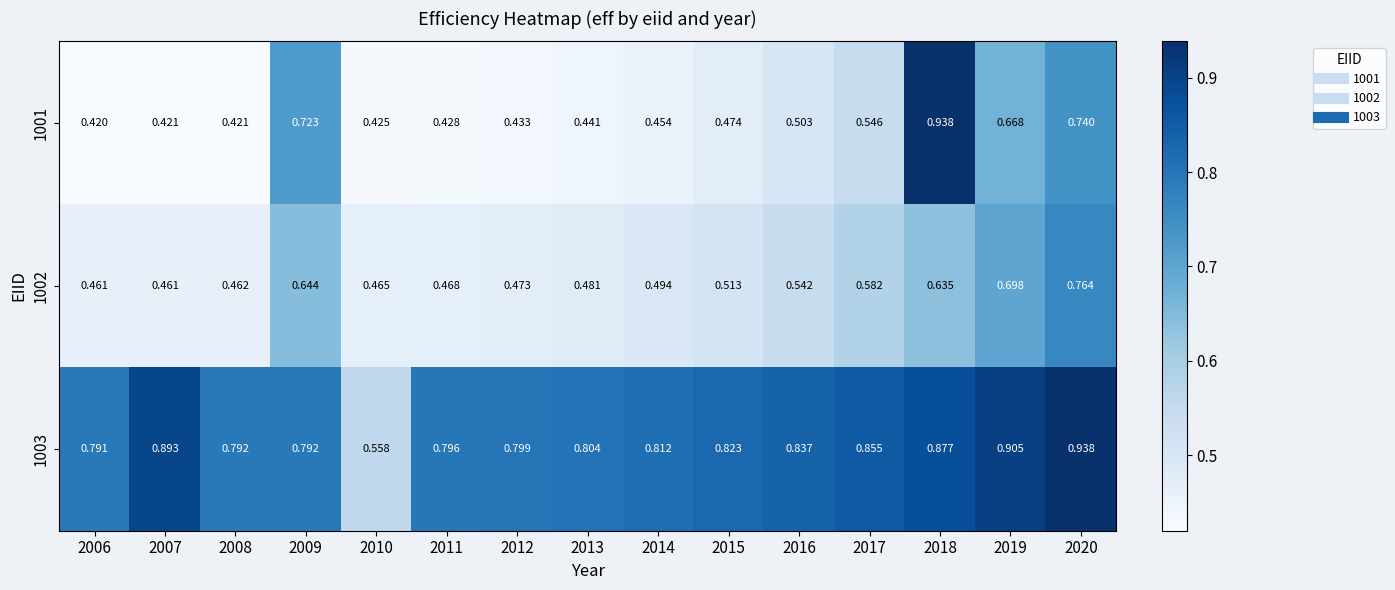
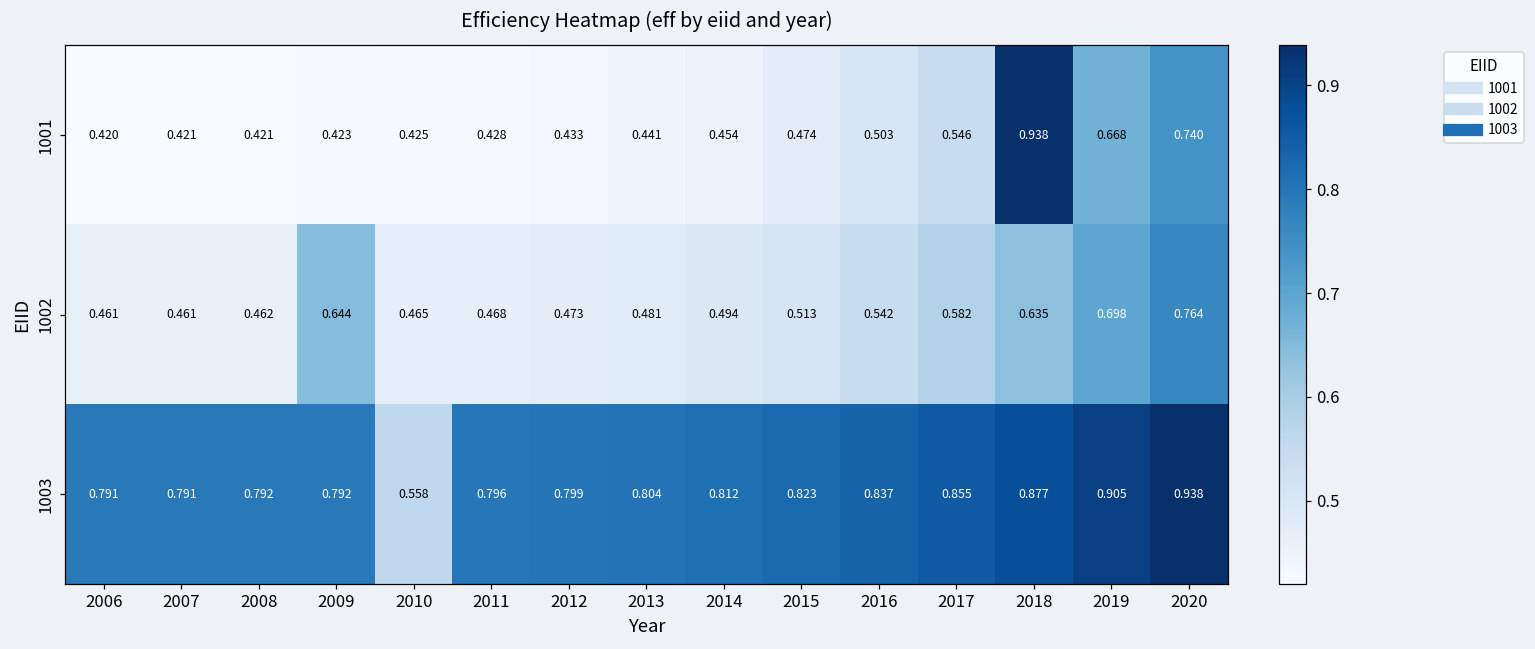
  {
    "1001": {
      "2006": 0.420,
      "2007": 0.421,
      "2008": 0.421,
-     "2009": 0.723,
+     "2009": 0.423,
      "2010": 0.425,
      "2011": 0.428,
      "2012": 0.433,
      "2013": 0.441,
      "2014": 0.454,
      "2015": 0.474,
      "2016": 0.503,
      "2017": 0.546,
      "2018": 0.938,
      "2019": 0.668,
      "2020": 0.740
    },
    "1002": {
      "2006": 0.461,
      "2007": 0.461,
      "2008": 0.462,
      "2009": 0.644,
      "2010": 0.465,
      "2011": 0.468,
      "2012": 0.473,
      "2013": 0.481,
      "2014": 0.494,
      "2015": 0.513,
      "2016": 0.542,
      "2017": 0.582,
      "2018": 0.635,
      "2019": 0.698,
      "2020": 0.764
    },
    "1003": {
      "2006": 0.791,
-     "2007": 0.893,
+     "2007": 0.791,
      "2008": 0.792,
      "2009": 0.792,
      "2010": 0.558,
      "2011": 0.796,
      "2012": 0.799,
      "2013": 0.804,
      "2014": 0.812,
      "2015": 0.823,
      "2016": 0.837,
      "2017": 0.855,
      "2018": 0.877,
      "2019": 0.905,
      "2020": 0.938
    }
  }
